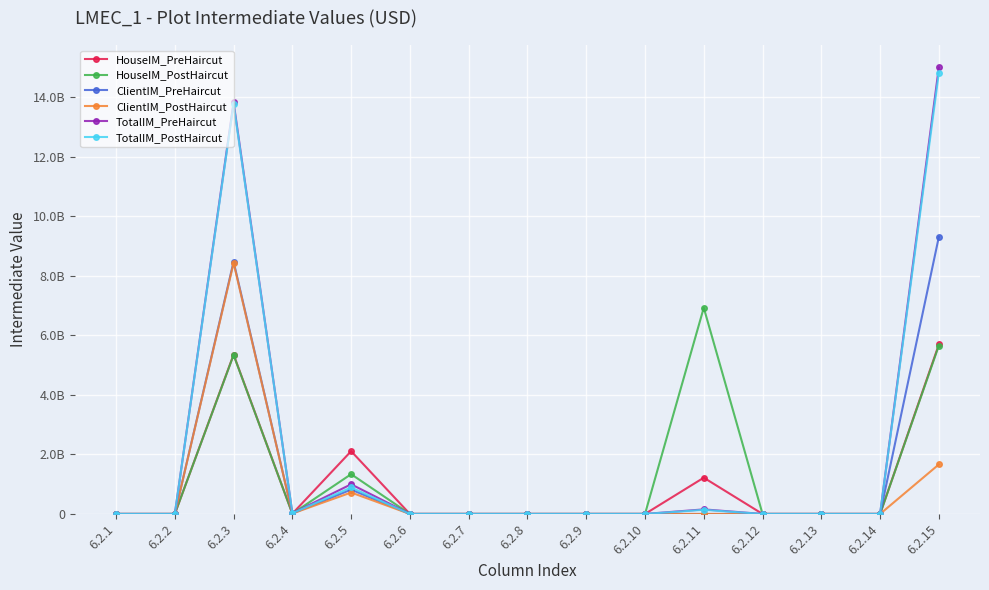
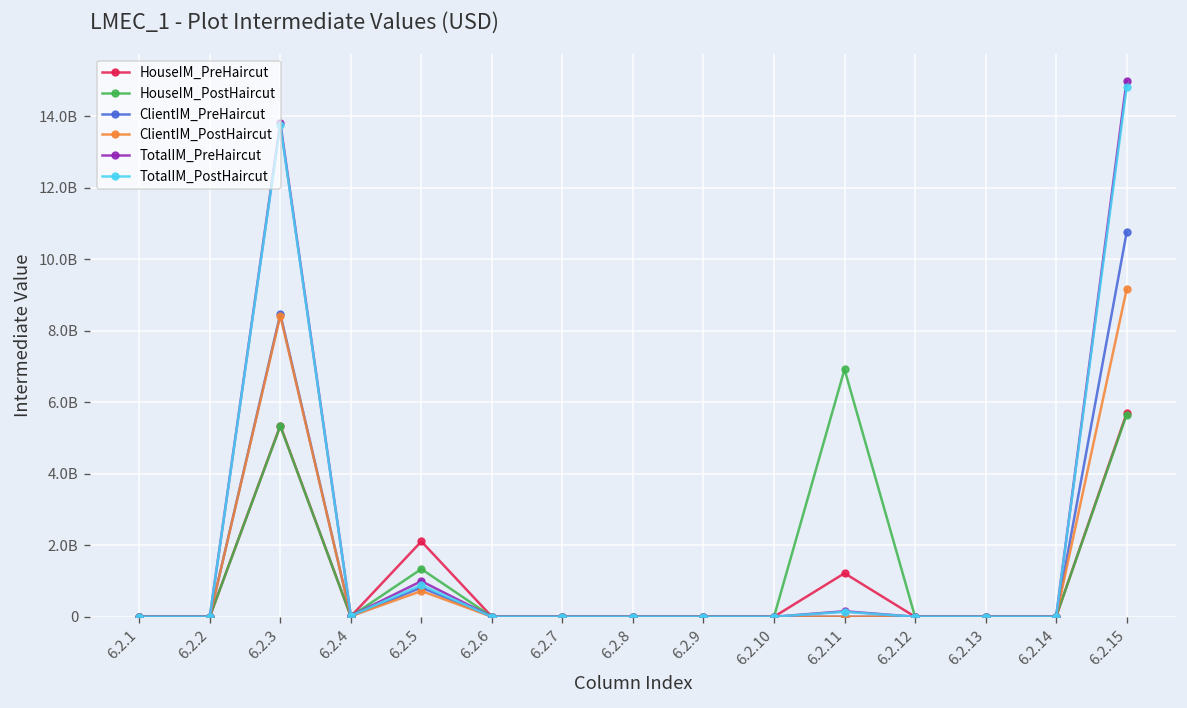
  {
    "HouseIM_PreHaircut": {
      "6.2.5": 2100000000,
      "6.2.11": 1200000000
    },
    "HouseIM_PostHaircut": {
      "6.2.5": 1300000000,
      "6.2.11": 6900000000
    },
    "ClientIM_PreHaircut": {
-     "6.2.15": 9300000000
+     "6.2.15": 10800000000
    },
    "ClientIM_PostHaircut": {
      "6.2.5": 700000000,
-     "6.2.15": 1700000000
+     "6.2.15": 9200000000
    },
    "TotalIM_PreHaircut": {
      "6.2.5": 1000000000,
      "6.2.15": 15000000000
    },
    "TotalIM_PostHaircut": {
      "6.2.15": 14800000000
    }
  }
